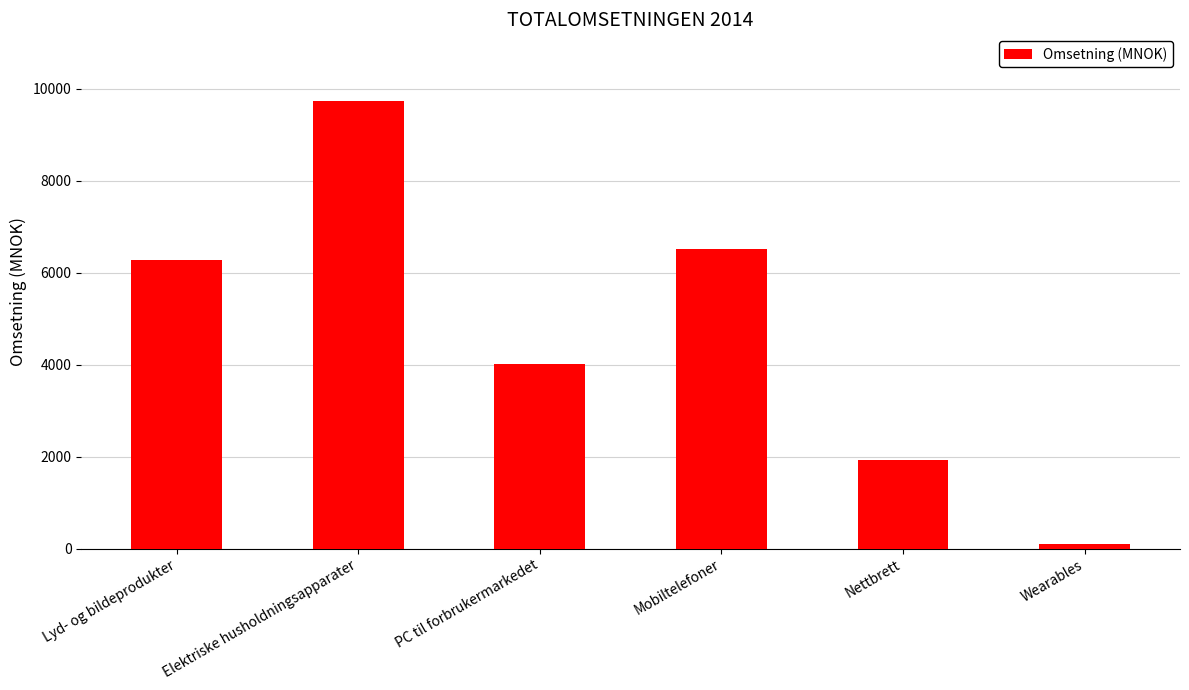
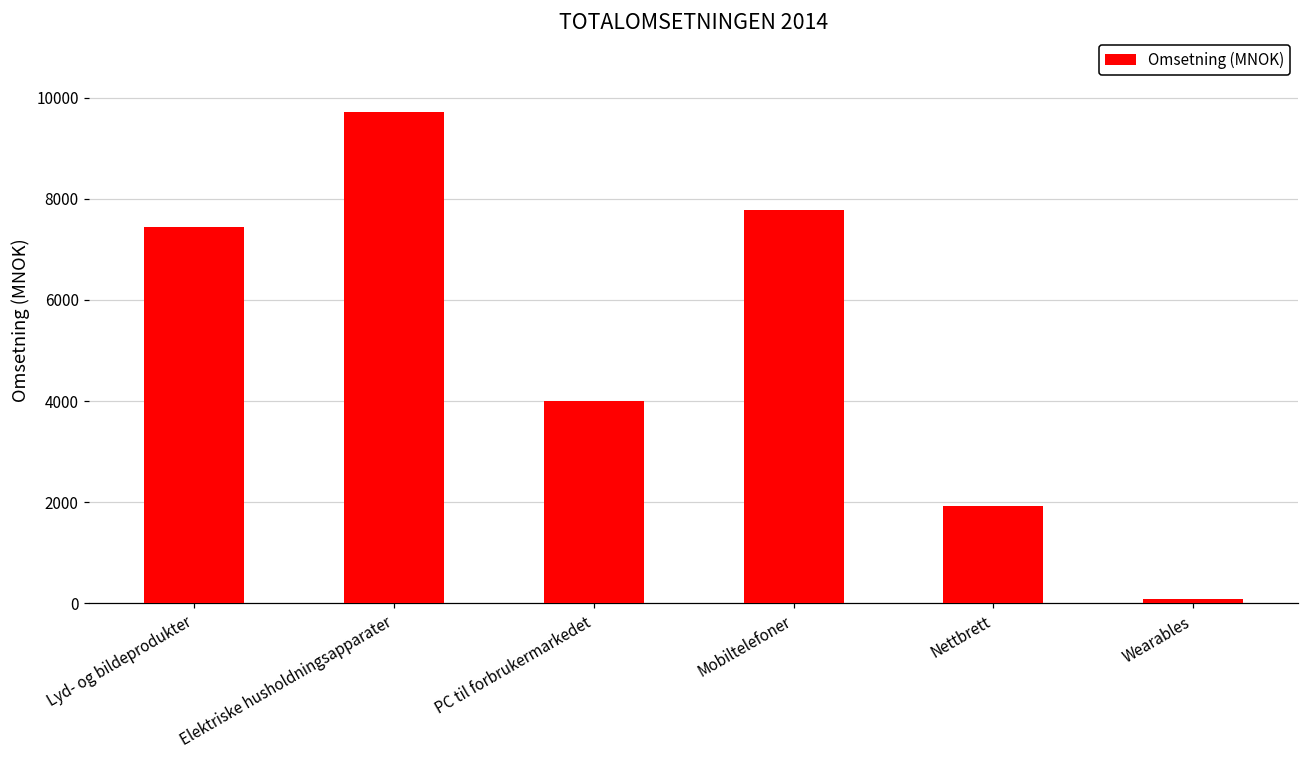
  {
-   "Lyd- og bildeprodukter": 6300,
+   "Lyd- og bildeprodukter": 7400,
    "Elektriske husholdningsapparater": 9700,
    "PC til forbrukermarkedet": 4000,
-   "Mobiltelefoner": 6500,
+   "Mobiltelefoner": 7800,
    "Nettbrett": 1900,
    "Wearables": 100
  }
